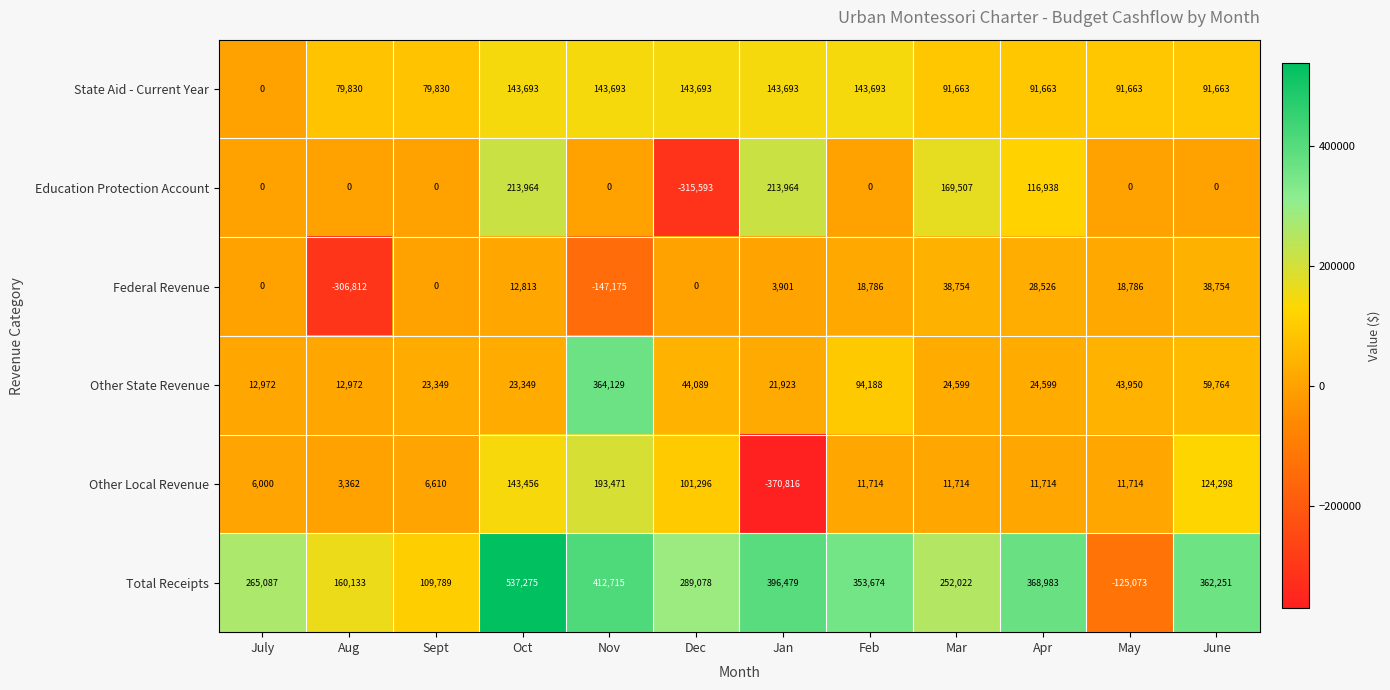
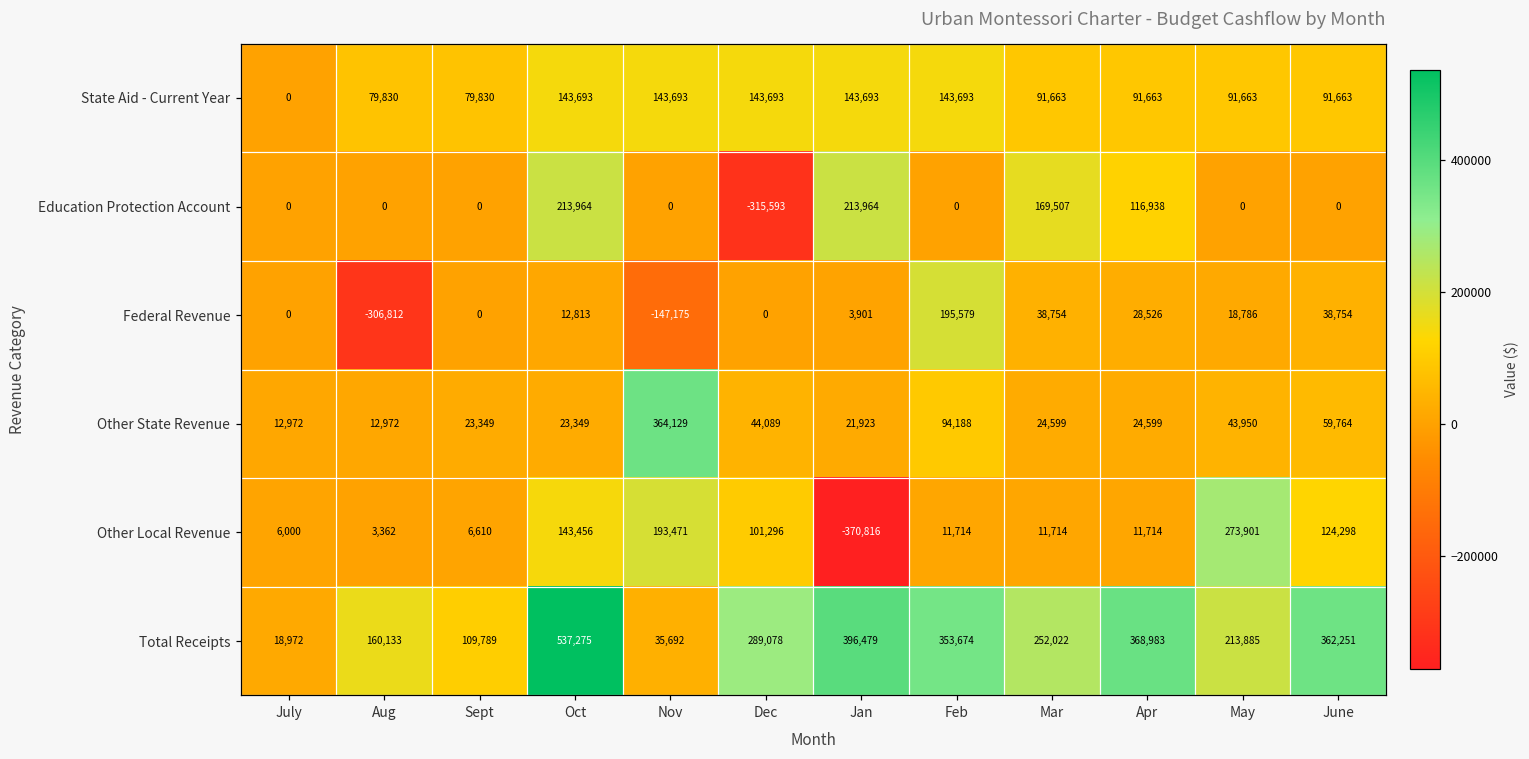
  {
    "State Aid - Current Year": {
      "July": "0",
      "Aug": "79,830",
      "Sept": "79,830",
      "Oct": "143,693",
      "Nov": "143,693",
      "Dec": "143,693",
      "Jan": "143,693",
      "Feb": "143,693",
      "Mar": "91,663",
      "Apr": "91,663",
      "May": "91,663",
      "June": "91,663"
    },
    "Education Protection Account": {
      "July": "0",
      "Aug": "0",
      "Sept": "0",
      "Oct": "213,964",
      "Nov": "0",
      "Dec": "-315,593",
      "Jan": "213,964",
      "Feb": "0",
      "Mar": "169,507",
      "Apr": "116,938",
      "May": "0",
      "June": "0"
    },
    "Federal Revenue": {
      "July": "0",
      "Aug": "-306,812",
      "Sept": "0",
      "Oct": "12,813",
      "Nov": "-147,175",
      "Dec": "0",
      "Jan": "3,901",
-     "Feb": "18,786",
+     "Feb": "195,579",
      "Mar": "38,754",
      "Apr": "28,526",
      "May": "18,786",
      "June": "38,754"
    },
    "Other State Revenue": {
      "July": "12,972",
      "Aug": "12,972",
      "Sept": "23,349",
      "Oct": "23,349",
      "Nov": "364,129",
      "Dec": "44,089",
      "Jan": "21,923",
      "Feb": "94,188",
      "Mar": "24,599",
      "Apr": "24,599",
      "May": "43,950",
      "June": "59,764"
    },
    "Other Local Revenue": {
      "July": "6,000",
      "Aug": "3,362",
      "Sept": "6,610",
      "Oct": "143,456",
      "Nov": "193,471",
      "Dec": "101,296",
      "Jan": "-370,816",
      "Feb": "11,714",
      "Mar": "11,714",
      "Apr": "11,714",
-     "May": "11,714",
+     "May": "273,901",
      "June": "124,298"
    },
    "Total Receipts": {
-     "July": "265,087",
+     "July": "18,972",
      "Aug": "160,133",
      "Sept": "109,789",
      "Oct": "537,275",
-     "Nov": "412,715",
+     "Nov": "35,692",
      "Dec": "289,078",
      "Jan": "396,479",
      "Feb": "353,674",
      "Mar": "252,022",
      "Apr": "368,983",
-     "May": "-125,073",
+     "May": "213,885",
      "June": "362,251"
    }
  }
